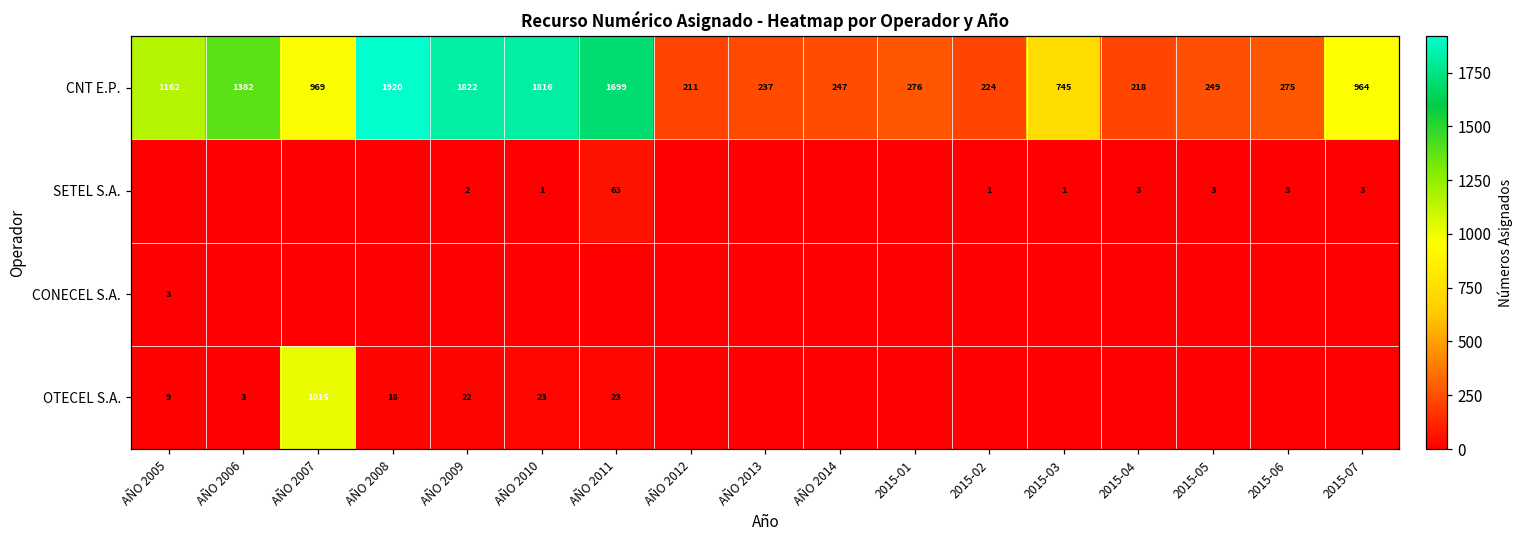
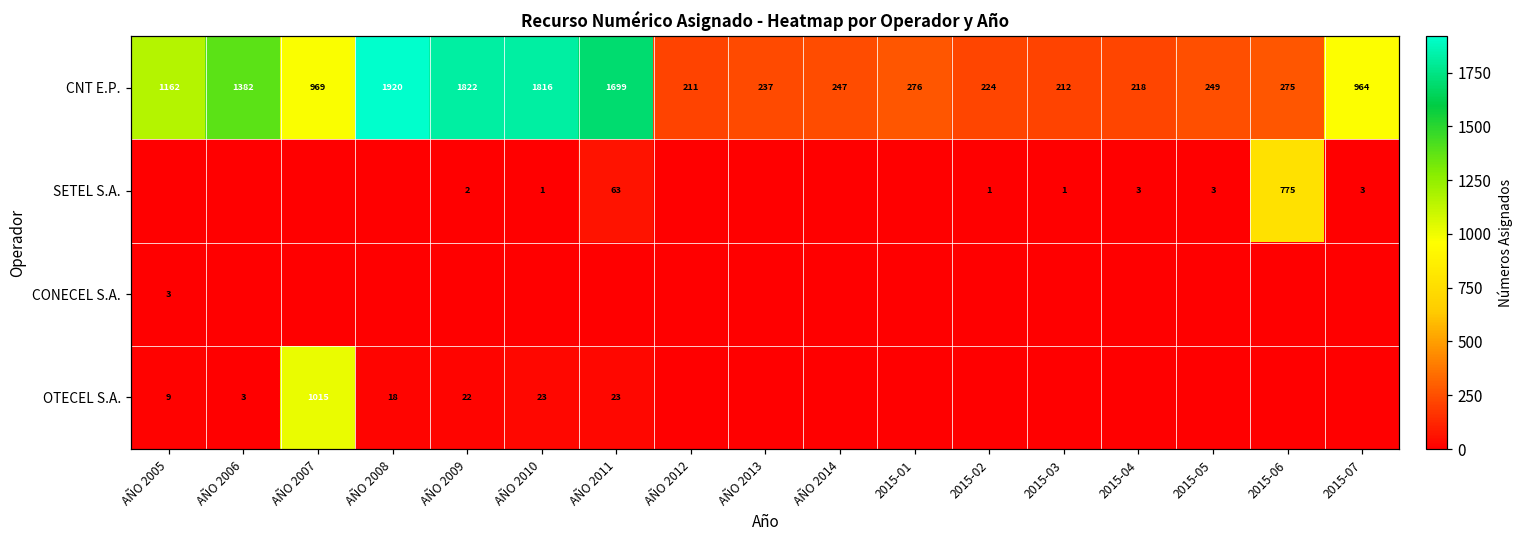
  {
    "CNT E.P.": {
      "AÑO 2005": 1162,
      "AÑO 2006": 1382,
      "AÑO 2007": 969,
      "AÑO 2008": 1920,
      "AÑO 2009": 1822,
      "AÑO 2010": 1816,
      "AÑO 2011": 1699,
      "AÑO 2012": 211,
      "AÑO 2013": 237,
      "AÑO 2014": 247,
      "2015-01": 276,
      "2015-02": 224,
-     "2015-03": 745,
+     "2015-03": 212,
      "2015-04": 218,
      "2015-05": 249,
      "2015-06": 275,
      "2015-07": 964
    },
    "SETEL S.A.": {
      "AÑO 2009": 2,
      "AÑO 2010": 1,
      "AÑO 2011": 63,
      "2015-02": 1,
      "2015-03": 1,
      "2015-04": 3,
      "2015-05": 3,
-     "2015-06": 3,
+     "2015-06": 775,
      "2015-07": 3
    },
    "CONECEL S.A.": {
      "AÑO 2005": 3
    },
    "OTECEL S.A.": {
      "AÑO 2005": 9,
      "AÑO 2006": 3,
      "AÑO 2007": 1015,
      "AÑO 2008": 18,
      "AÑO 2009": 22,
      "AÑO 2010": 23,
      "AÑO 2011": 23
    }
  }
